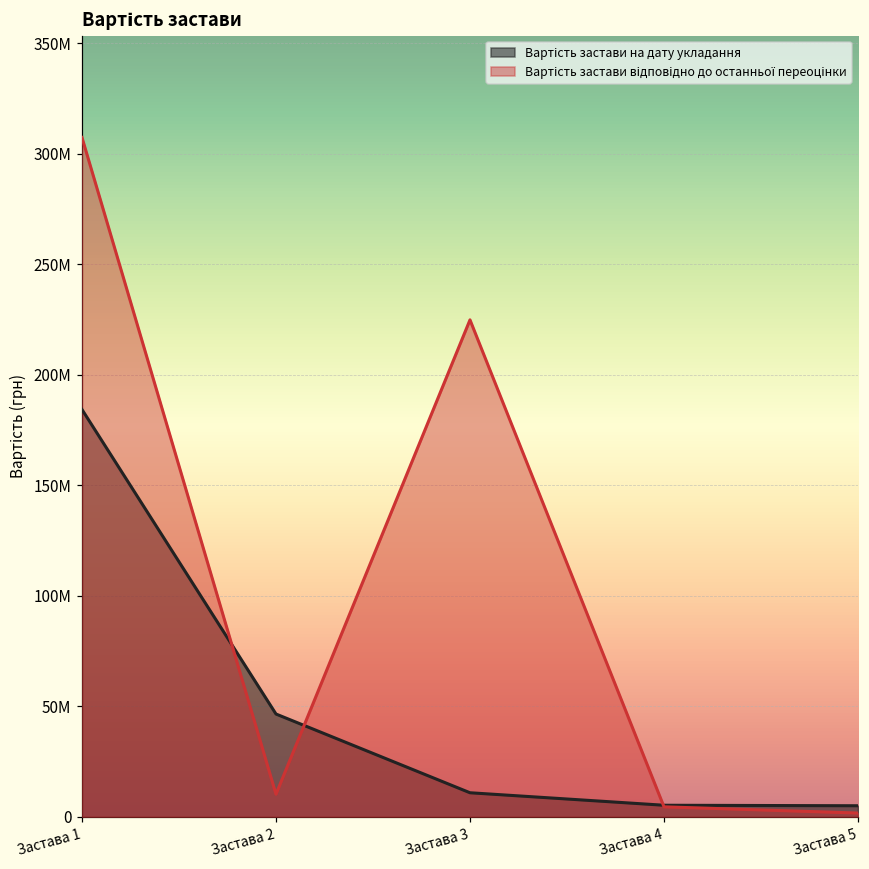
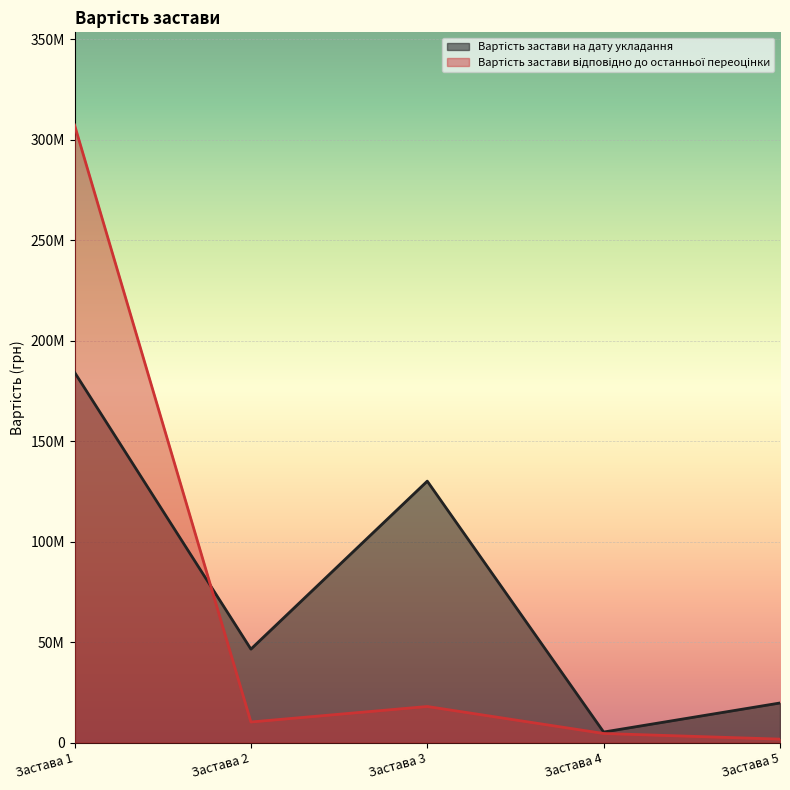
  {
    "Вартість застави на дату укладання": {
      "Застава 1": 184000000,
      "Застава 2": 47000000,
-     "Застава 3": 11000000,
-     "Застава 5": 5000000
+     "Застава 3": 130000000,
+     "Застава 5": 20000000
    },
    "Вартість застави відповідно до останньої переоцінки": {
      "Застава 1": 307000000,
      "Застава 2": 10000000,
-     "Застава 3": 225000000,
+     "Застава 3": 18000000,
      "Застава 5": 2000000
    }
  }
